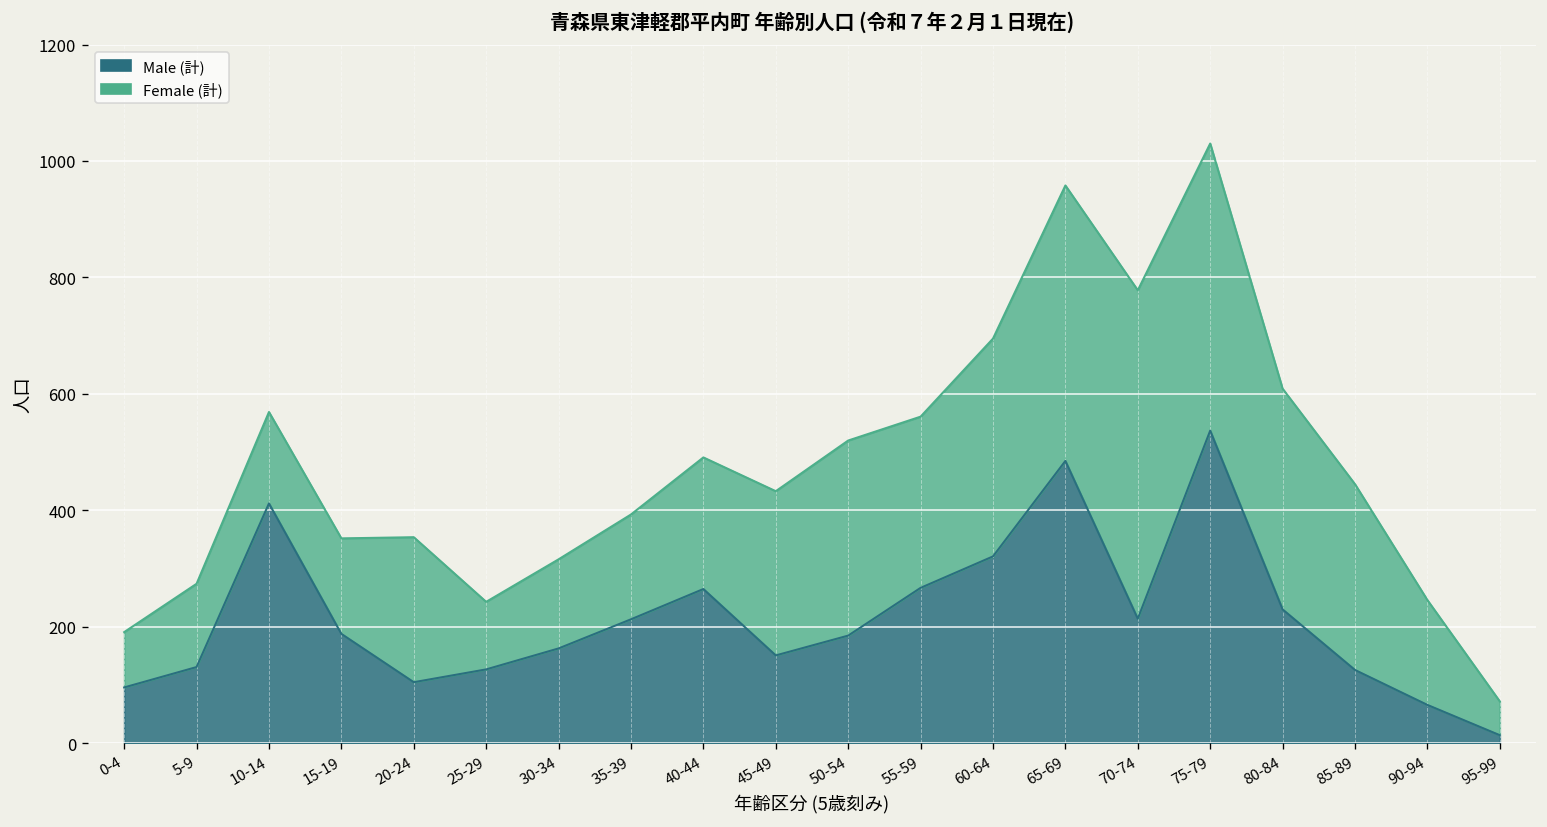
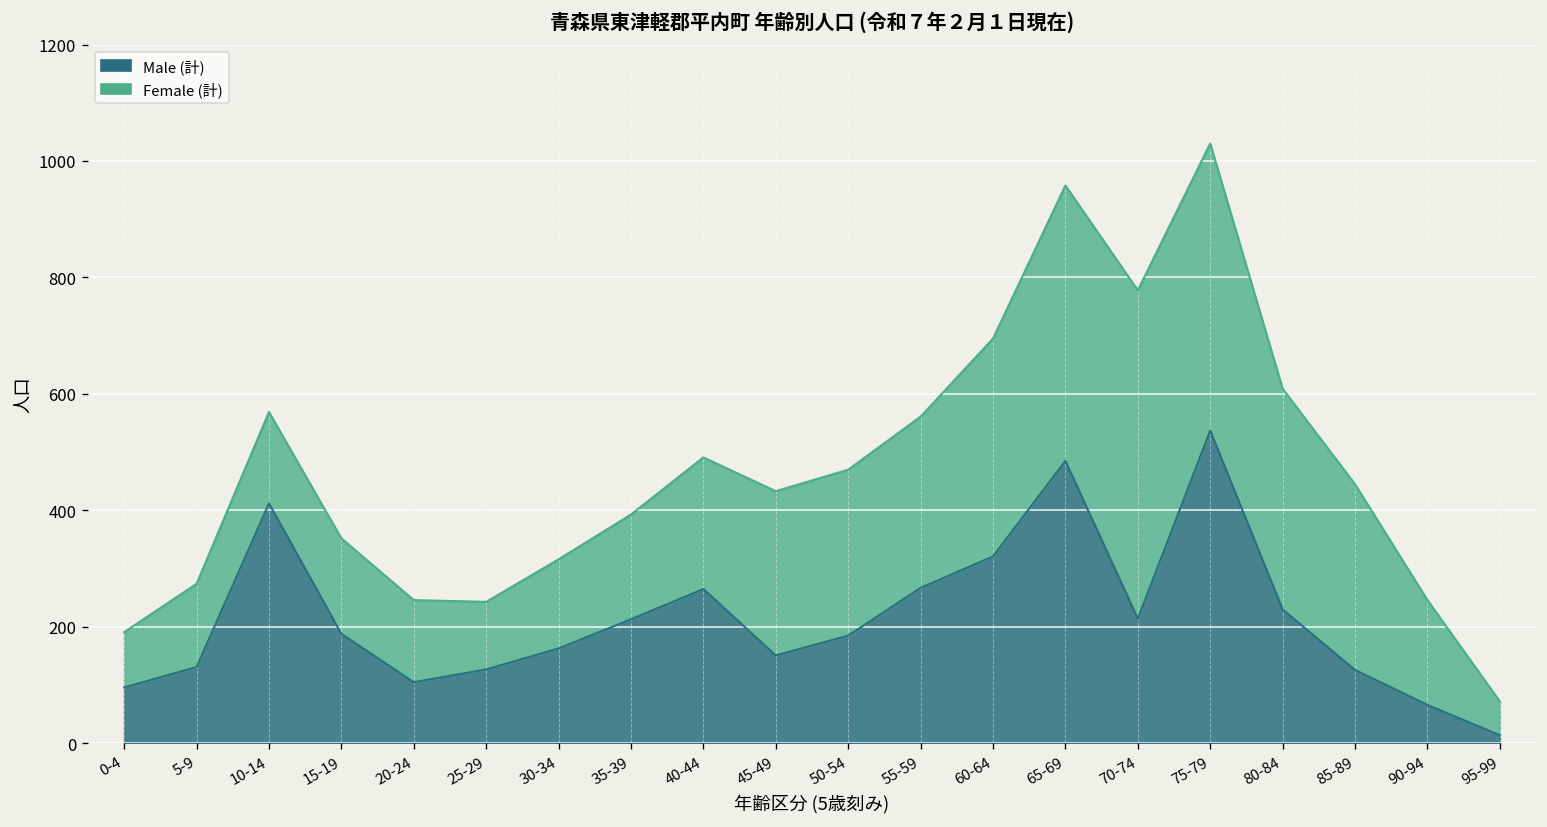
  {
    "Male (計)": {
      "0-4": 100,
      "5-9": 130,
      "10-14": 410,
      "15-19": 190,
      "20-24": 110,
      "25-29": 130,
      "30-34": 160,
      "35-39": 210,
      "40-44": 270,
      "45-49": 150,
      "50-54": 190,
      "55-59": 270,
      "60-64": 320,
      "65-69": 490,
      "70-74": 210,
      "75-79": 540,
      "80-84": 230,
      "85-89": 130,
      "90-94": 70,
      "95-99": 10
    },
    "Female (計)": {
      "0-4": 100,
      "5-9": 140,
      "10-14": 160,
      "15-19": 160,
-     "20-24": 250,
+     "20-24": 140,
      "25-29": 120,
      "30-34": 150,
      "35-39": 180,
      "40-44": 230,
      "45-49": 280,
-     "50-54": 340,
+     "50-54": 290,
      "55-59": 290,
      "60-64": 370,
      "65-69": 470,
      "70-74": 560,
      "75-79": 490,
      "80-84": 380,
      "85-89": 320,
      "90-94": 180,
      "95-99": 60
    }
  }
